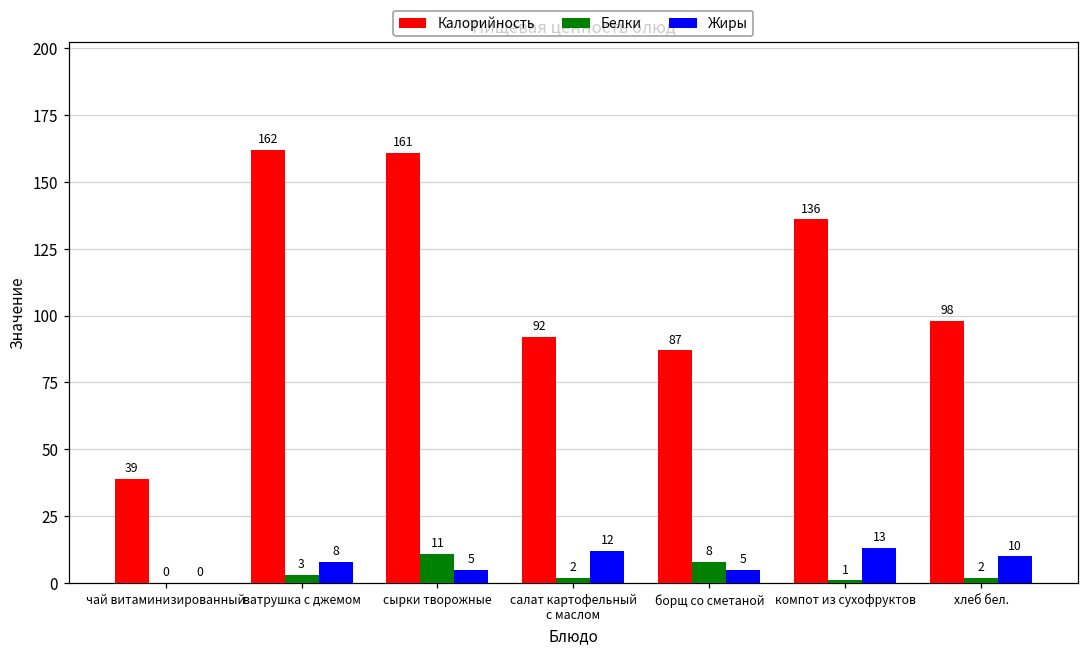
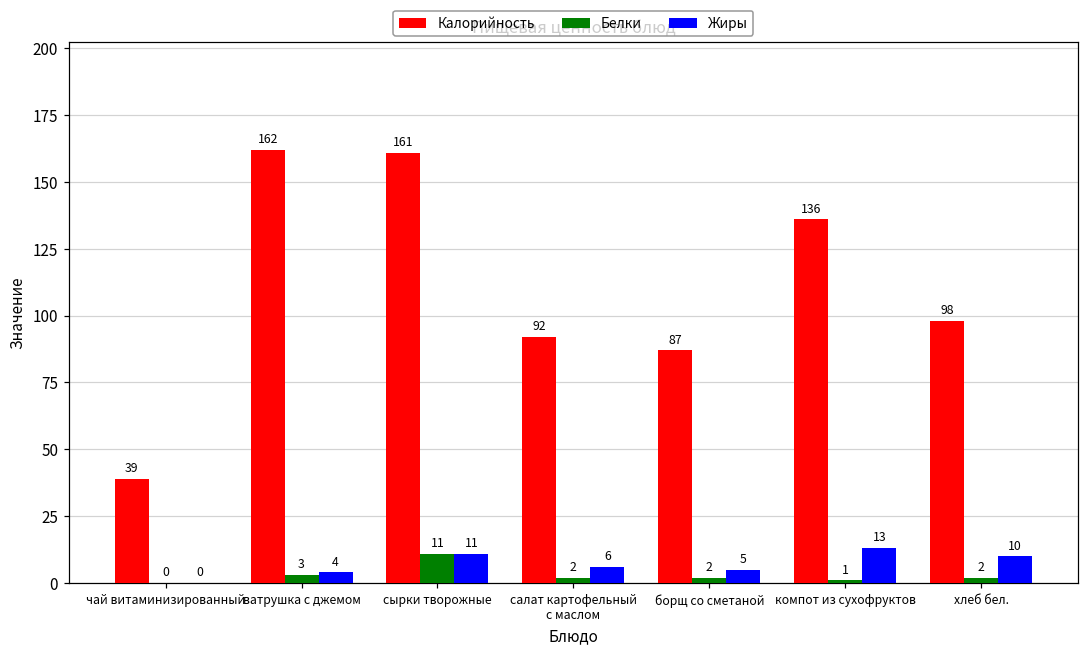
  {
    "Калорийность": {
      "чай витаминизированный": 39,
      "ватрушка с джемом": 162,
      "сырки творожные": 161,
      "салат картофельный с маслом": 92,
      "борщ со сметаной": 87,
      "компот из сухофруктов": 136,
      "хлеб бел.": 98
    },
    "Белки": {
      "чай витаминизированный": 0,
      "ватрушка с джемом": 3,
      "сырки творожные": 11,
      "салат картофельный с маслом": 2,
-     "борщ со сметаной": 8,
+     "борщ со сметаной": 2,
      "компот из сухофруктов": 1,
      "хлеб бел.": 2
    },
    "Жиры": {
      "чай витаминизированный": 0,
-     "ватрушка с джемом": 8,
-     "сырки творожные": 5,
-     "салат картофельный с маслом": 12,
+     "ватрушка с джемом": 4,
+     "сырки творожные": 11,
+     "салат картофельный с маслом": 6,
      "борщ со сметаной": 5,
      "компот из сухофруктов": 13,
      "хлеб бел.": 10
    }
  }
